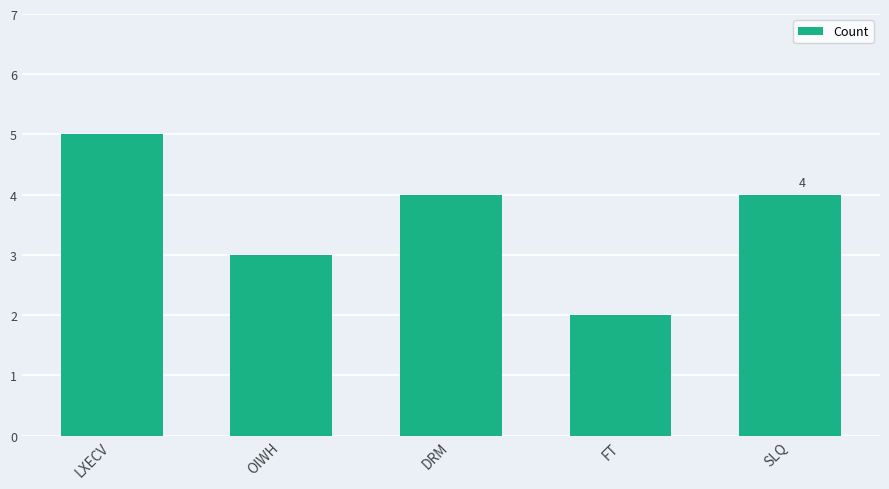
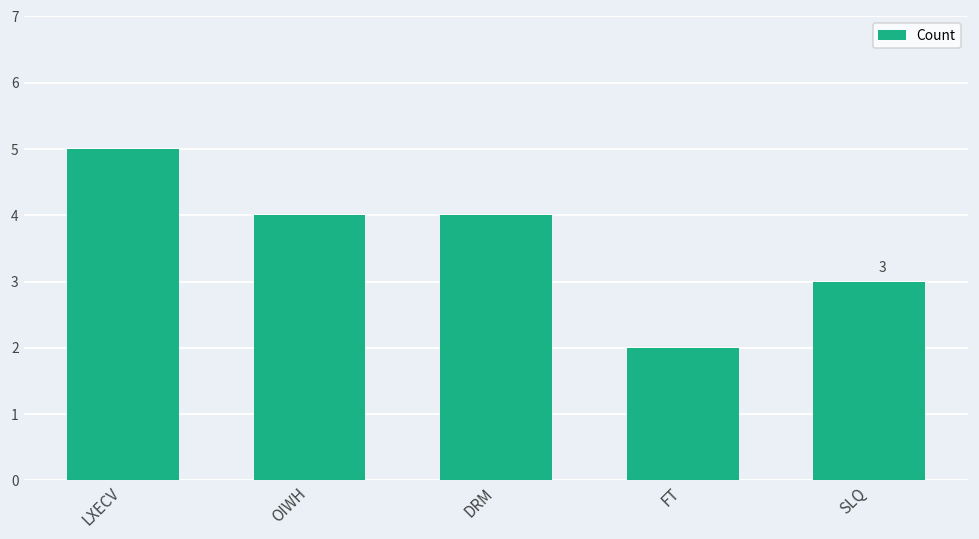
  {
-   "OIWH": 3,
-   "SLQ": 4
+   "OIWH": 4,
+   "SLQ": 3
  }
